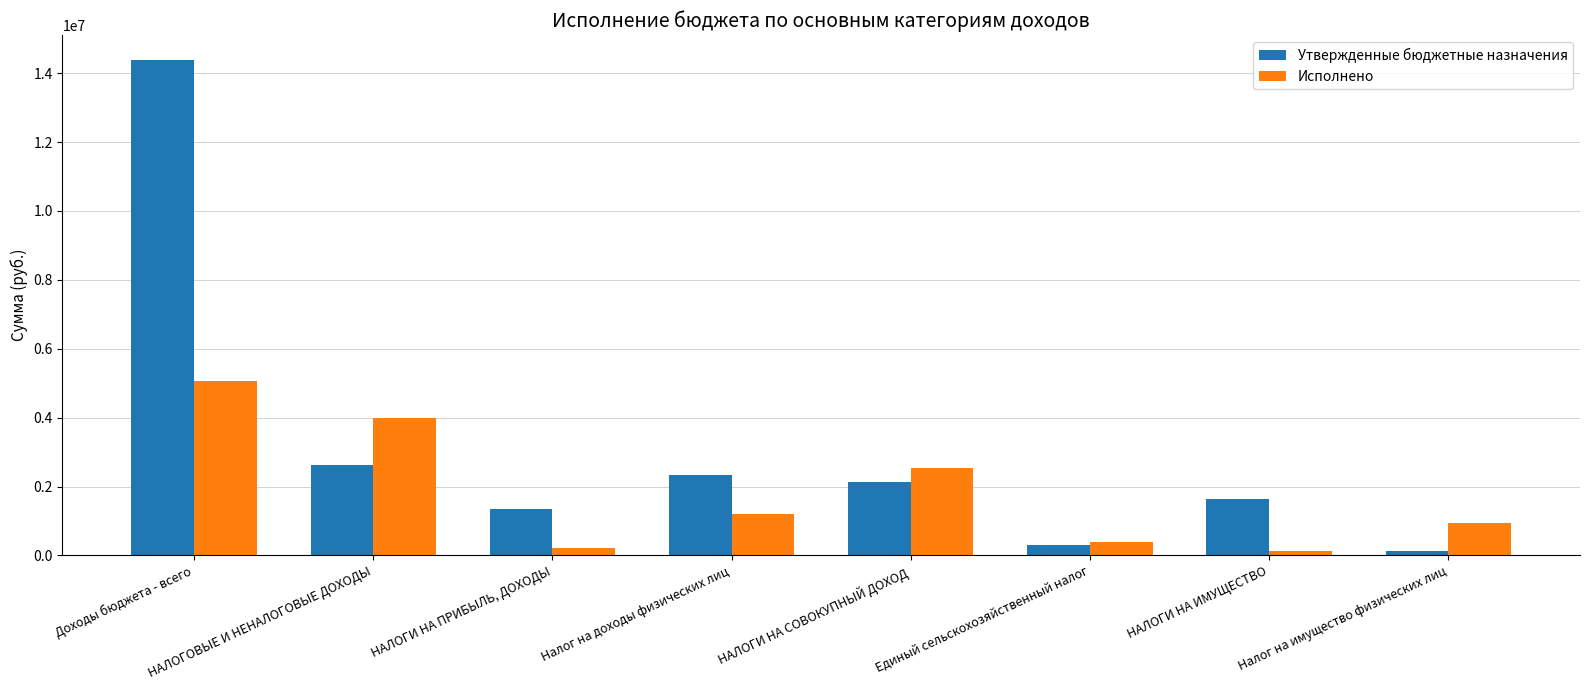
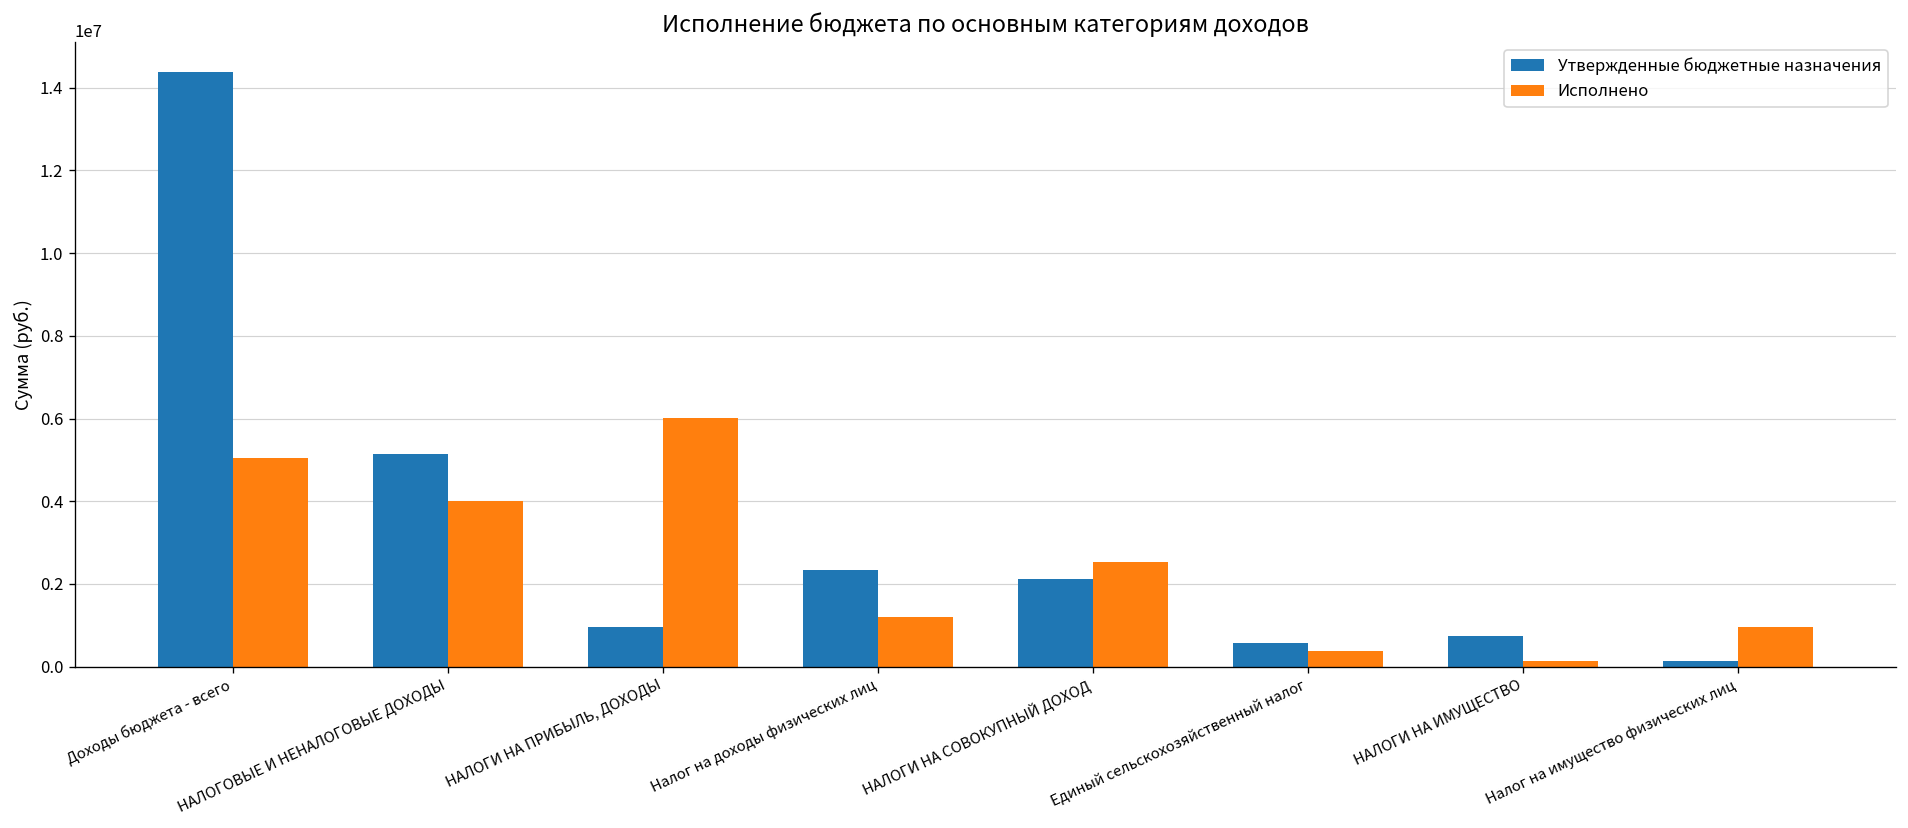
  {
    "Утвержденные бюджетные назначения": {
      "Доходы бюджета - всего": 14400000,
-     "НАЛОГОВЫЕ И НЕНАЛОГОВЫЕ ДОХОДЫ": 2600000,
-     "НАЛОГИ НА ПРИБЫЛЬ, ДОХОДЫ": 1400000,
+     "НАЛОГОВЫЕ И НЕНАЛОГОВЫЕ ДОХОДЫ": 5100000,
+     "НАЛОГИ НА ПРИБЫЛЬ, ДОХОДЫ": 1000000,
      "Налог на доходы физических лиц": 2300000,
      "НАЛОГИ НА СОВОКУПНЫЙ ДОХОД": 2100000,
-     "Единый сельскохозяйственный налог": 300000,
-     "НАЛОГИ НА ИМУЩЕСТВО": 1700000,
+     "Единый сельскохозяйственный налог": 600000,
+     "НАЛОГИ НА ИМУЩЕСТВО": 700000,
      "Налог на имущество физических лиц": 100000
    },
    "Исполнено": {
      "Доходы бюджета - всего": 5100000,
      "НАЛОГОВЫЕ И НЕНАЛОГОВЫЕ ДОХОДЫ": 4000000,
-     "НАЛОГИ НА ПРИБЫЛЬ, ДОХОДЫ": 200000,
+     "НАЛОГИ НА ПРИБЫЛЬ, ДОХОДЫ": 6000000,
      "Налог на доходы физических лиц": 1200000,
      "НАЛОГИ НА СОВОКУПНЫЙ ДОХОД": 2500000,
      "Единый сельскохозяйственный налог": 400000,
      "НАЛОГИ НА ИМУЩЕСТВО": 100000,
      "Налог на имущество физических лиц": 1000000
    }
  }
